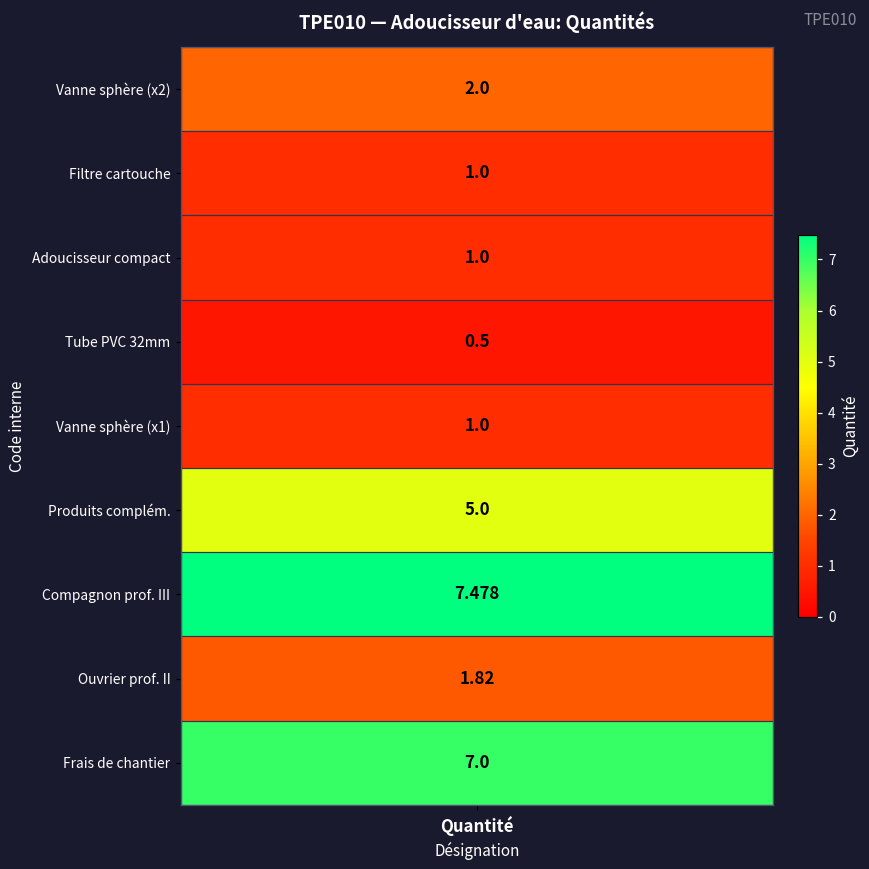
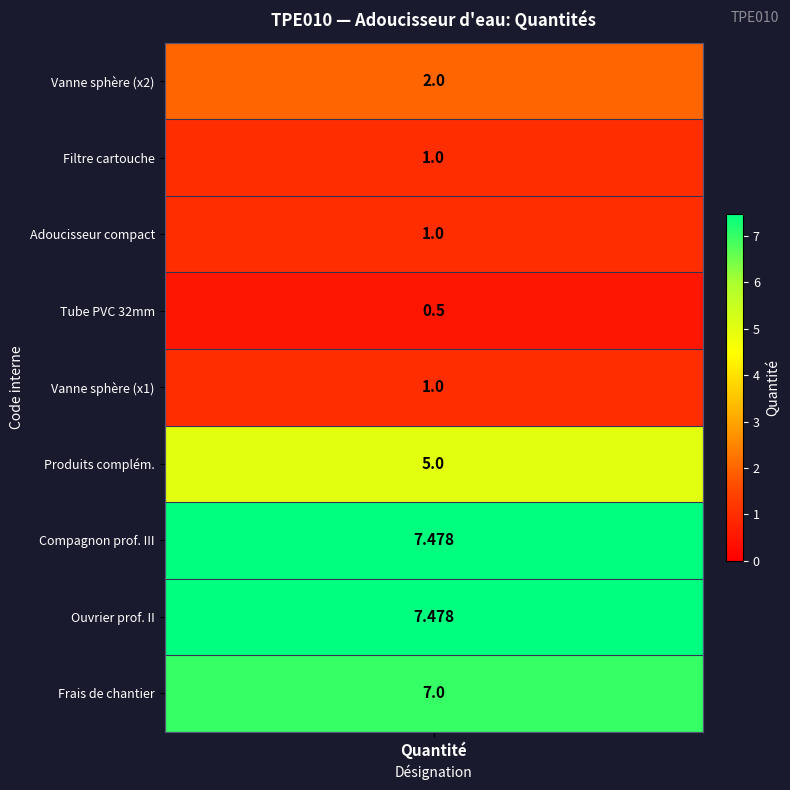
  {
    "Vanne sphère (x2)": {
      "Quantité": 2.0
    },
    "Filtre cartouche": {
      "Quantité": 1.0
    },
    "Adoucisseur compact": {
      "Quantité": 1.0
    },
    "Tube PVC 32mm": {
      "Quantité": 0.5
    },
    "Vanne sphère (x1)": {
      "Quantité": 1.0
    },
    "Produits complém.": {
      "Quantité": 5.0
    },
    "Compagnon prof. III": {
      "Quantité": 7.478
    },
    "Ouvrier prof. II": {
-     "Quantité": 1.82
+     "Quantité": 7.478
    },
    "Frais de chantier": {
      "Quantité": 7.0
    }
  }
